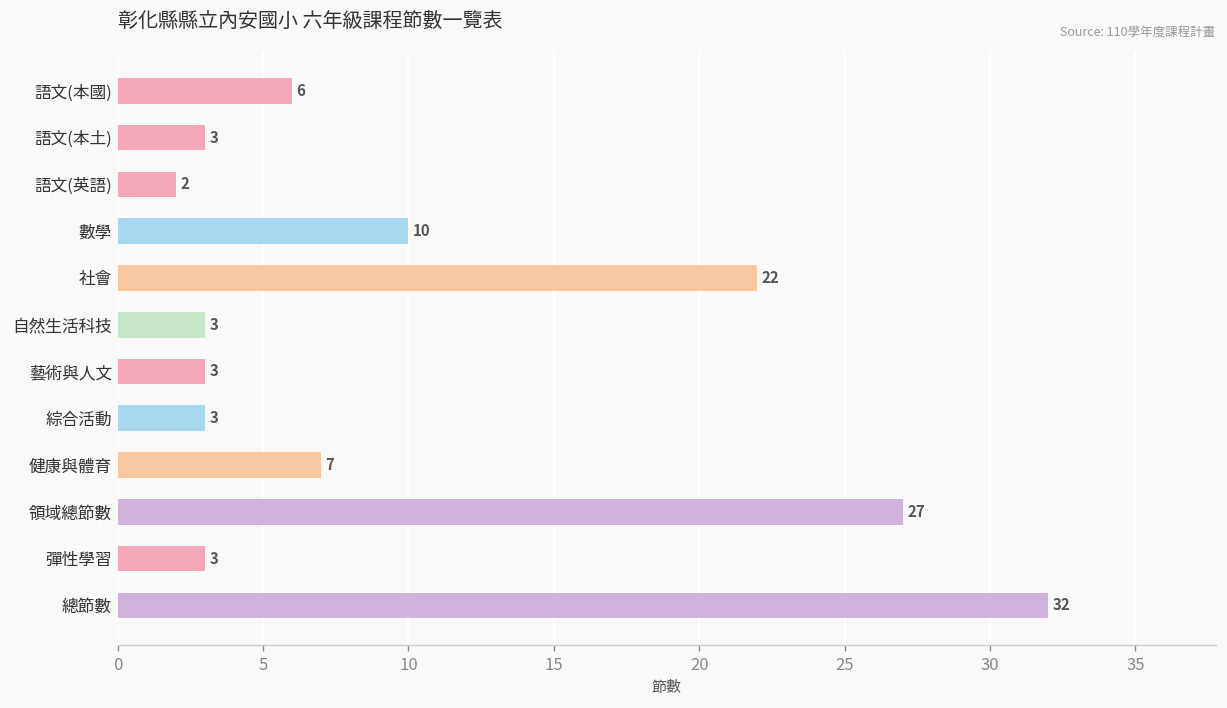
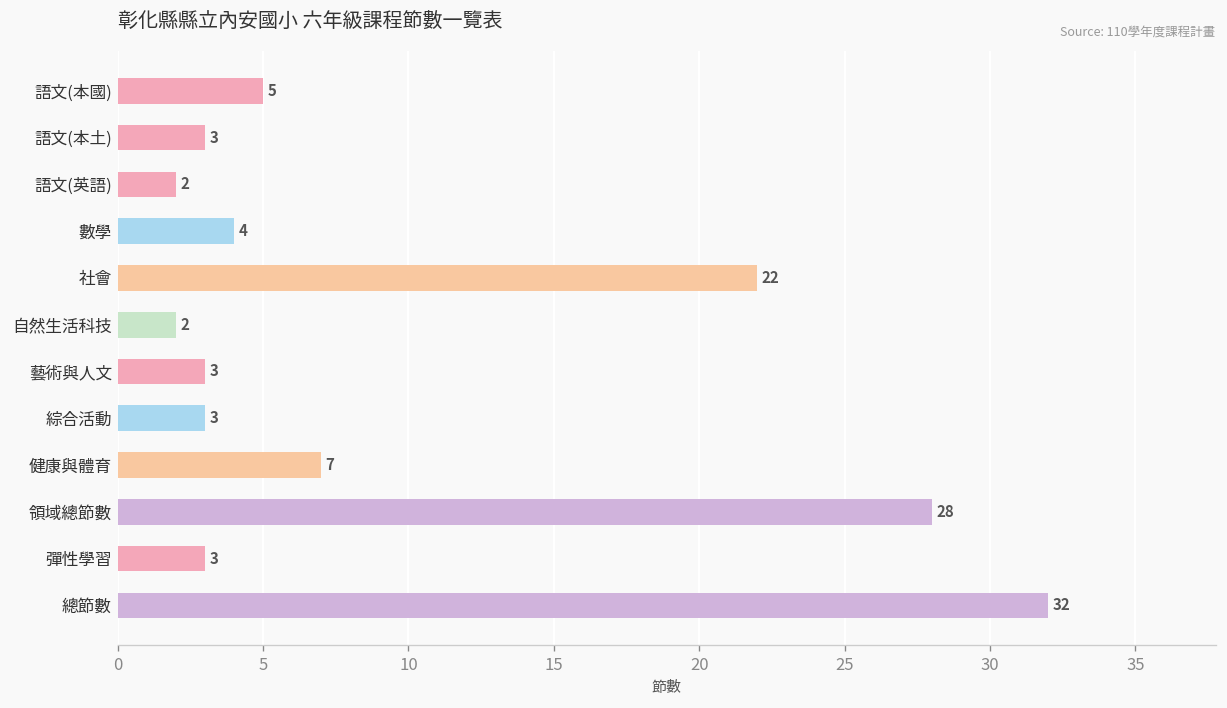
  {
-   "語文(本國)": 6,
+   "語文(本國)": 5,
    "語文(本土)": 3,
    "語文(英語)": 2,
-   "數學": 10,
+   "數學": 4,
    "社會": 22,
-   "自然生活科技": 3,
+   "自然生活科技": 2,
    "藝術與人文": 3,
    "綜合活動": 3,
    "健康與體育": 7,
-   "領域總節數": 27,
+   "領域總節數": 28,
    "彈性學習": 3,
    "總節數": 32
  }
